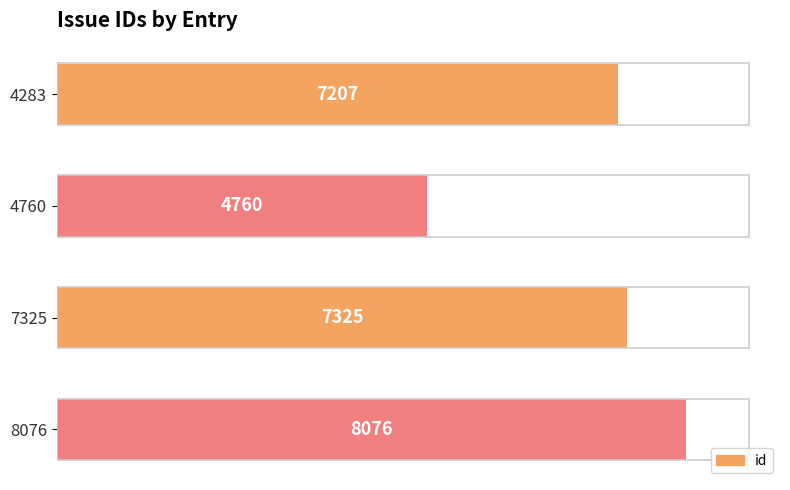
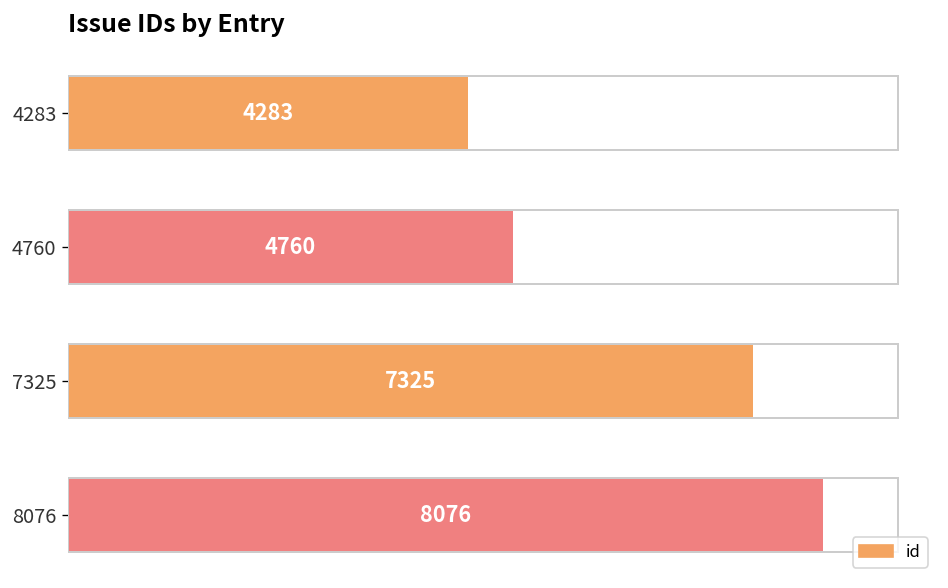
  {
-   "4283": 7207,
+   "4283": 4283,
    "4760": 4760,
    "7325": 7325,
    "8076": 8076
  }
